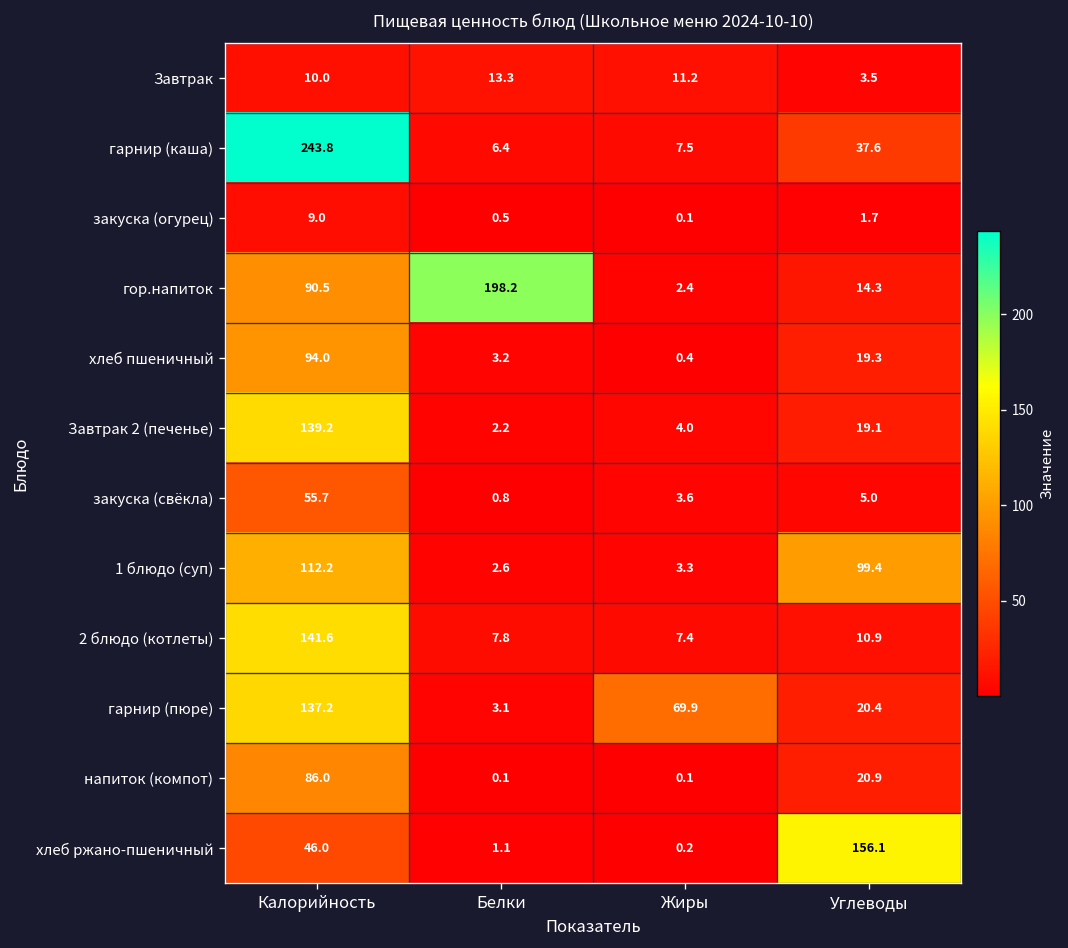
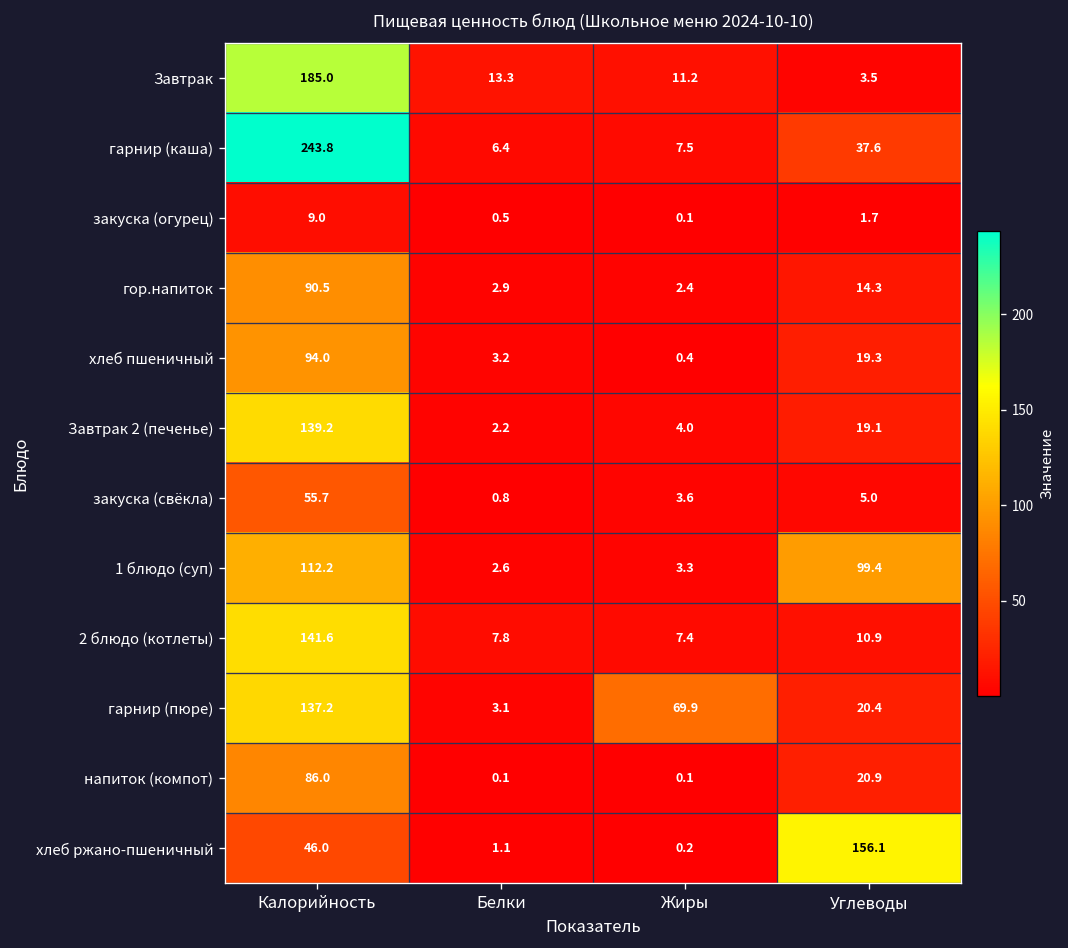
  {
    "Завтрак": {
-     "Калорийность": 10.0,
+     "Калорийность": 185.0,
      "Белки": 13.3,
      "Жиры": 11.2,
      "Углеводы": 3.5
    },
    "гарнир (каша)": {
      "Калорийность": 243.8,
      "Белки": 6.4,
      "Жиры": 7.5,
      "Углеводы": 37.6
    },
    "закуска (огурец)": {
      "Калорийность": 9.0,
      "Белки": 0.5,
      "Жиры": 0.1,
      "Углеводы": 1.7
    },
    "гор.напиток": {
      "Калорийность": 90.5,
-     "Белки": 198.2,
+     "Белки": 2.9,
      "Жиры": 2.4,
      "Углеводы": 14.3
    },
    "хлеб пшеничный": {
      "Калорийность": 94.0,
      "Белки": 3.2,
      "Жиры": 0.4,
      "Углеводы": 19.3
    },
    "Завтрак 2 (печенье)": {
      "Калорийность": 139.2,
      "Белки": 2.2,
      "Жиры": 4.0,
      "Углеводы": 19.1
    },
    "закуска (свёкла)": {
      "Калорийность": 55.7,
      "Белки": 0.8,
      "Жиры": 3.6,
      "Углеводы": 5.0
    },
    "1 блюдо (суп)": {
      "Калорийность": 112.2,
      "Белки": 2.6,
      "Жиры": 3.3,
      "Углеводы": 99.4
    },
    "2 блюдо (котлеты)": {
      "Калорийность": 141.6,
      "Белки": 7.8,
      "Жиры": 7.4,
      "Углеводы": 10.9
    },
    "гарнир (пюре)": {
      "Калорийность": 137.2,
      "Белки": 3.1,
      "Жиры": 69.9,
      "Углеводы": 20.4
    },
    "напиток (компот)": {
      "Калорийность": 86.0,
      "Белки": 0.1,
      "Жиры": 0.1,
      "Углеводы": 20.9
    },
    "хлеб ржано-пшеничный": {
      "Калорийность": 46.0,
      "Белки": 1.1,
      "Жиры": 0.2,
      "Углеводы": 156.1
    }
  }
